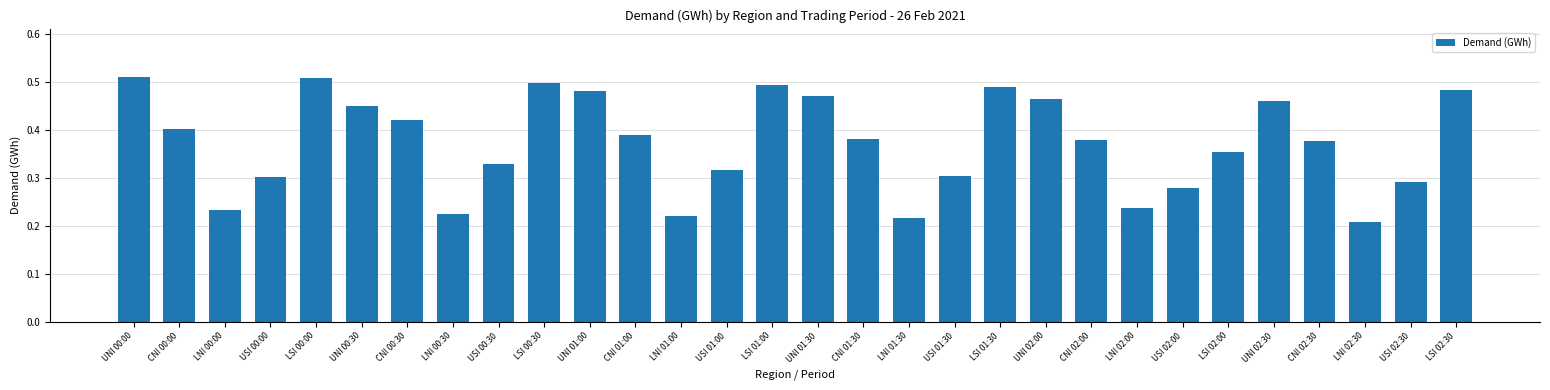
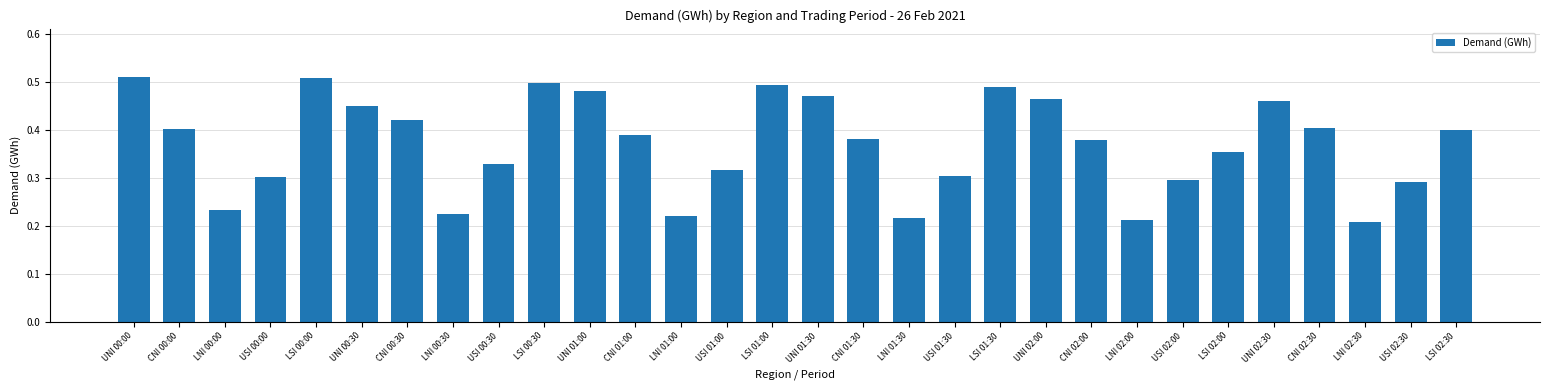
  {
    "UNI 00:00": 0.51,
    "CNI 00:00": 0.40,
    "LNI 00:00": 0.23,
    "USI 00:00": 0.30,
    "LSI 00:00": 0.51,
    "UNI 00:30": 0.45,
    "CNI 00:30": 0.42,
    "LNI 00:30": 0.23,
    "USI 00:30": 0.33,
    "LSI 00:30": 0.50,
    "UNI 01:00": 0.48,
    "CNI 01:00": 0.39,
    "LNI 01:00": 0.22,
    "USI 01:00": 0.32,
    "LSI 01:00": 0.49,
    "UNI 01:30": 0.47,
    "CNI 01:30": 0.38,
    "LNI 01:30": 0.22,
    "USI 01:30": 0.30,
    "LSI 01:30": 0.49,
    "UNI 02:00": 0.46,
    "CNI 02:00": 0.38,
-   "LNI 02:00": 0.24,
-   "USI 02:00": 0.28,
+   "LNI 02:00": 0.21,
+   "USI 02:00": 0.30,
    "LSI 02:00": 0.35,
    "UNI 02:30": 0.46,
-   "CNI 02:30": 0.38,
+   "CNI 02:30": 0.40,
    "LNI 02:30": 0.21,
    "USI 02:30": 0.29,
-   "LSI 02:30": 0.48
+   "LSI 02:30": 0.40
  }
